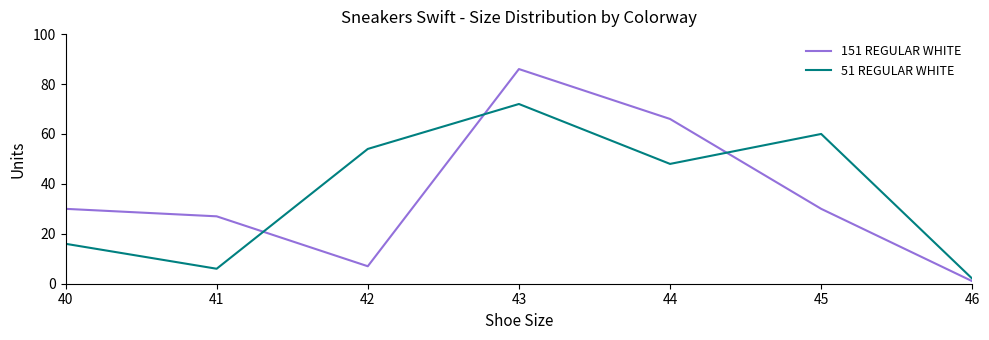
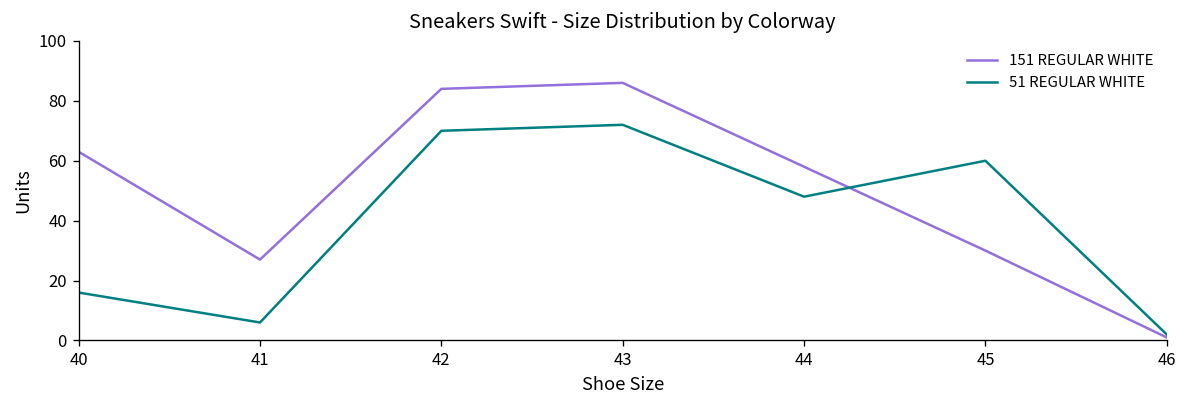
  {
    "151 REGULAR WHITE": {
-     "40": 30,
+     "40": 63,
      "41": 27,
-     "42": 7,
+     "42": 84,
      "43": 86,
-     "44": 66,
+     "44": 58,
      "45": 30
    },
    "51 REGULAR WHITE": {
      "40": 16,
      "41": 6,
-     "42": 54,
+     "42": 70,
      "43": 72,
      "44": 48,
      "45": 60
    }
  }
